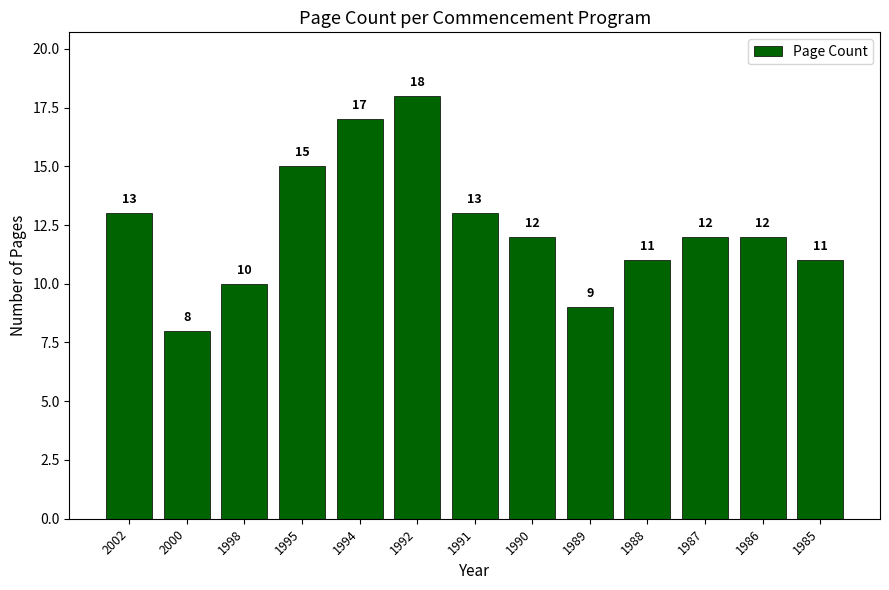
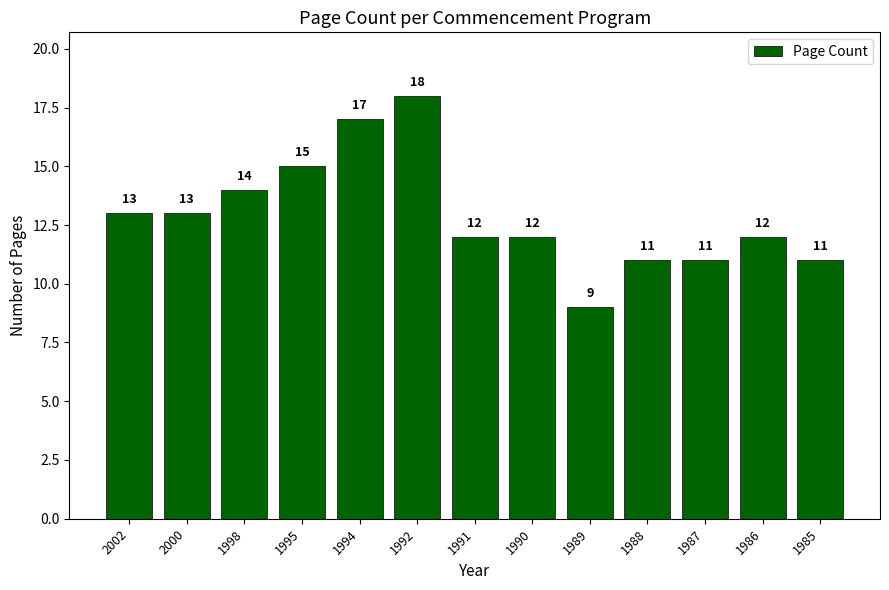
  {
    "2002": 13,
-   "2000": 8,
-   "1998": 10,
+   "2000": 13,
+   "1998": 14,
    "1995": 15,
    "1994": 17,
    "1992": 18,
-   "1991": 13,
+   "1991": 12,
    "1990": 12,
    "1989": 9,
    "1988": 11,
-   "1987": 12,
+   "1987": 11,
    "1986": 12,
    "1985": 11
  }
